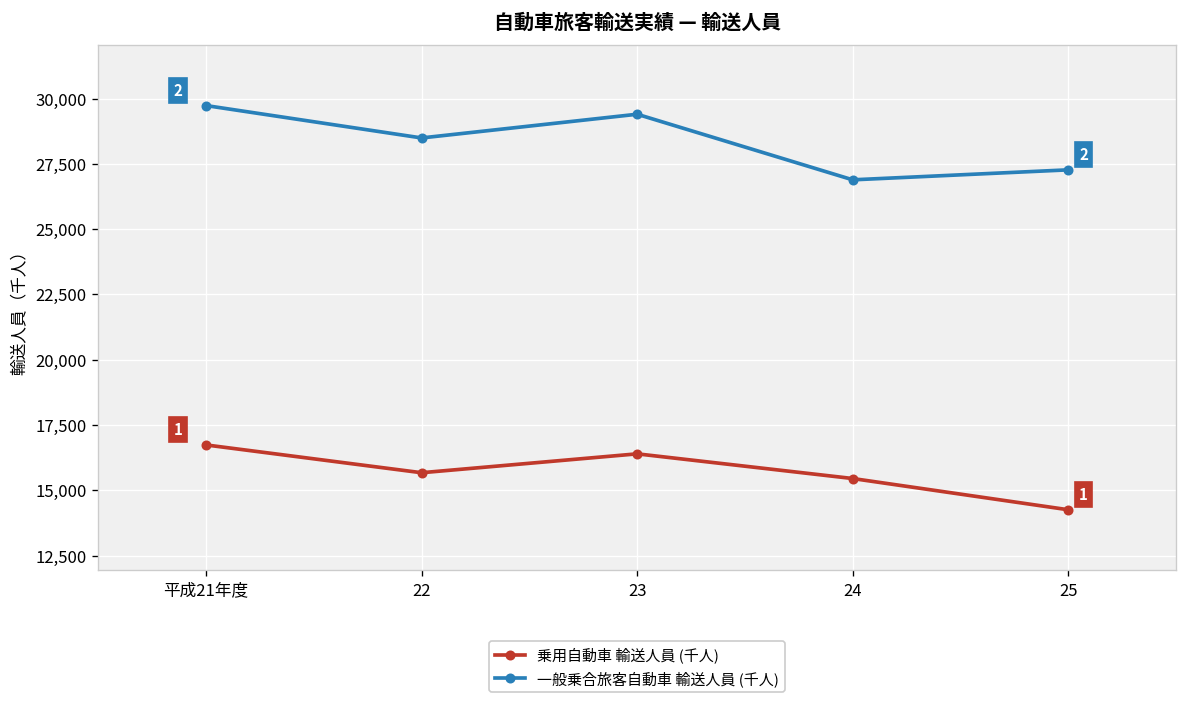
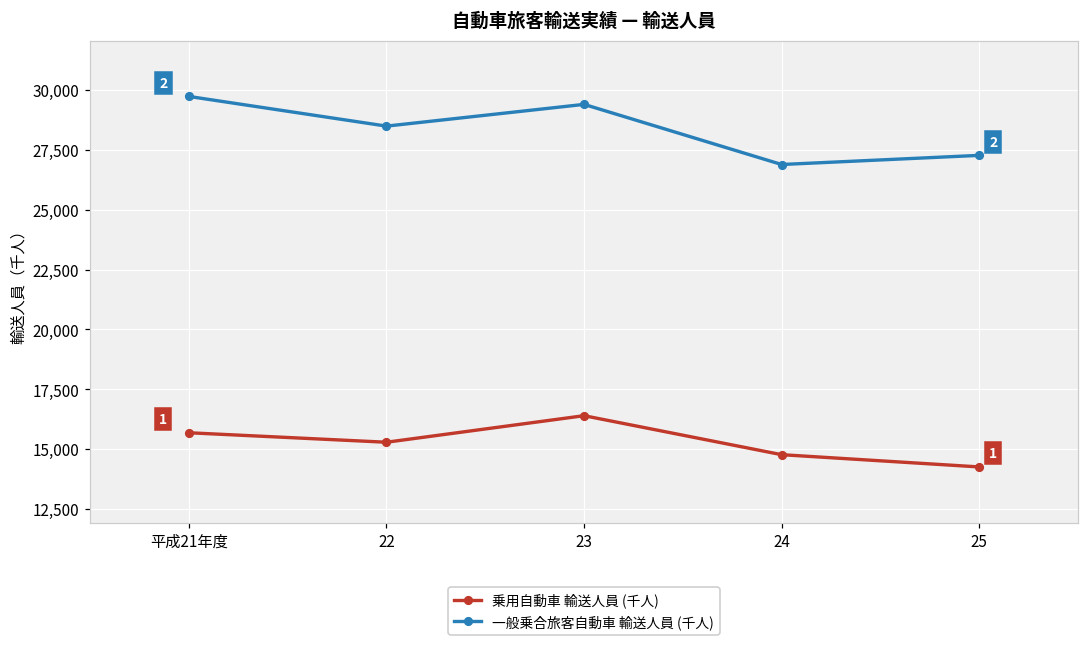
  {
    "乗用自動車 輸送人員 (千人)": {
-     "平成21年度": "16,700",
-     "22": "15,700",
+     "平成21年度": "15,700",
+     "22": "15,300",
      "23": "16,400",
-     "24": "15,400"
+     "24": "14,800"
    },
    "一般乗合旅客自動車 輸送人員 (千人)": {
      "22": "28,500",
      "23": "29,400",
      "24": "26,900"
    }
  }
